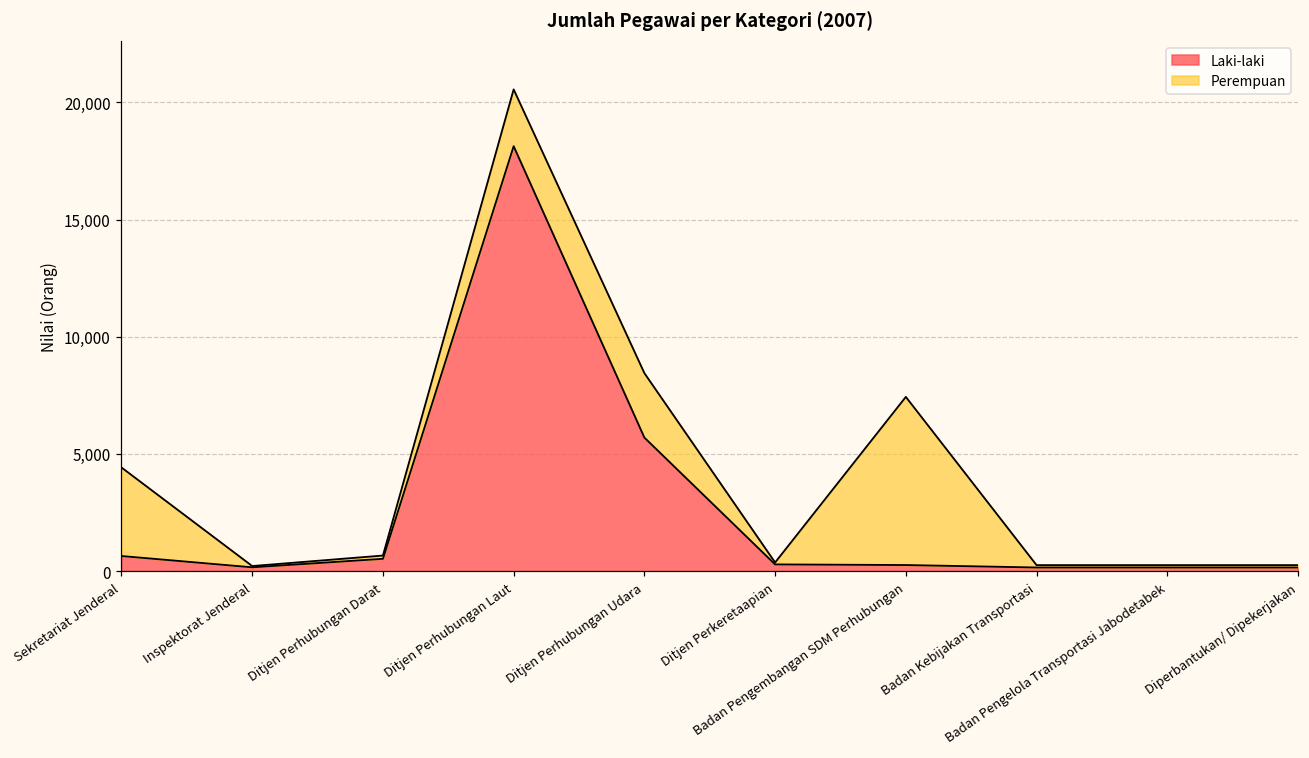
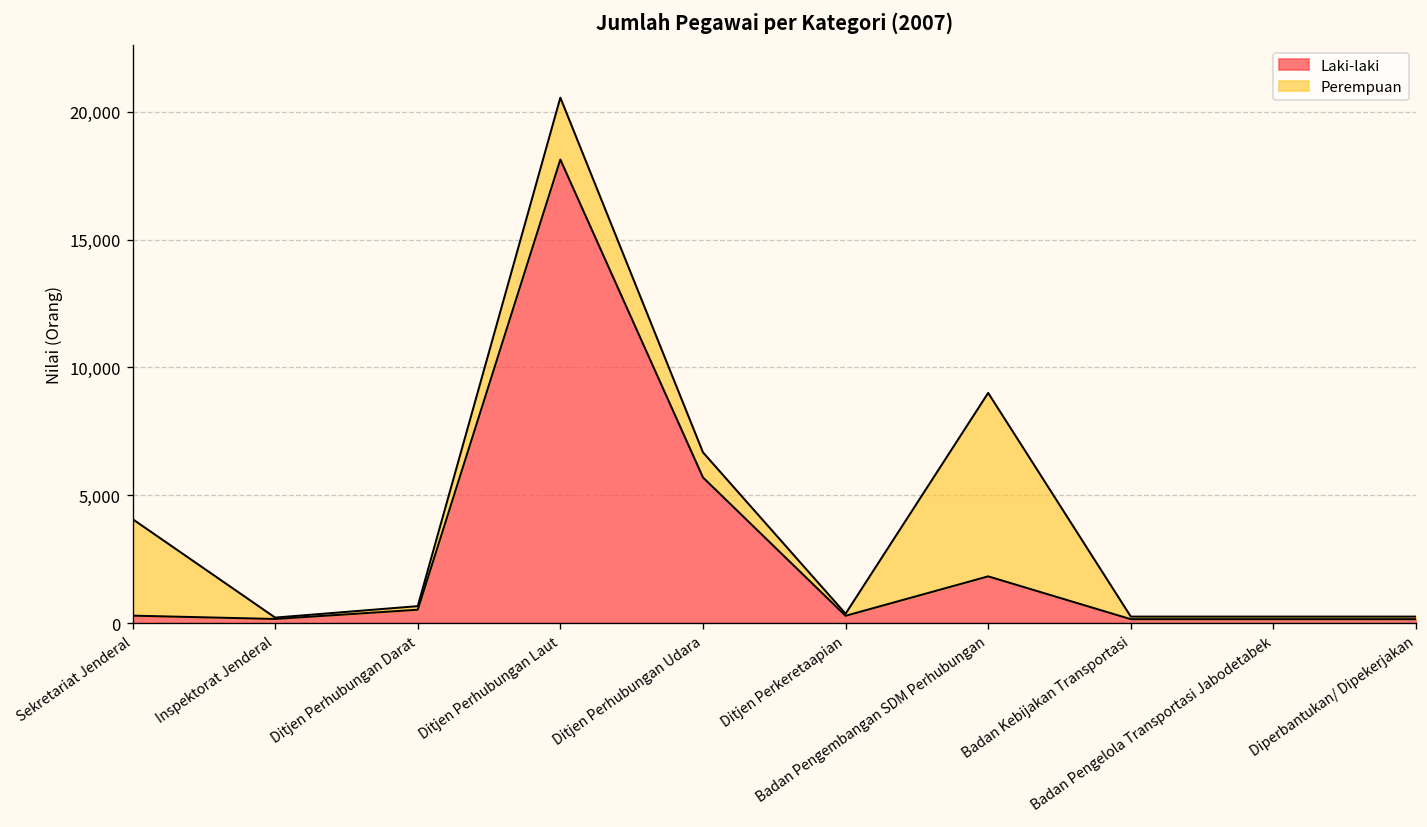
  {
    "Laki-laki": {
-     "Sekretariat Jenderal": "600",
+     "Sekretariat Jenderal": "300",
      "Ditjen Perhubungan Darat": "500",
      "Ditjen Perhubungan Laut": "18,100",
      "Ditjen Perhubungan Udara": "5,700",
-     "Badan Pengembangan SDM Perhubungan": "300"
+     "Badan Pengembangan SDM Perhubungan": "1,800"
    },
    "Perempuan": {
      "Sekretariat Jenderal": "3,800",
      "Ditjen Perhubungan Darat": "100",
      "Ditjen Perhubungan Laut": "2,400",
-     "Ditjen Perhubungan Udara": "2,700",
+     "Ditjen Perhubungan Udara": "1,000",
      "Badan Pengembangan SDM Perhubungan": "7,200"
    }
  }
